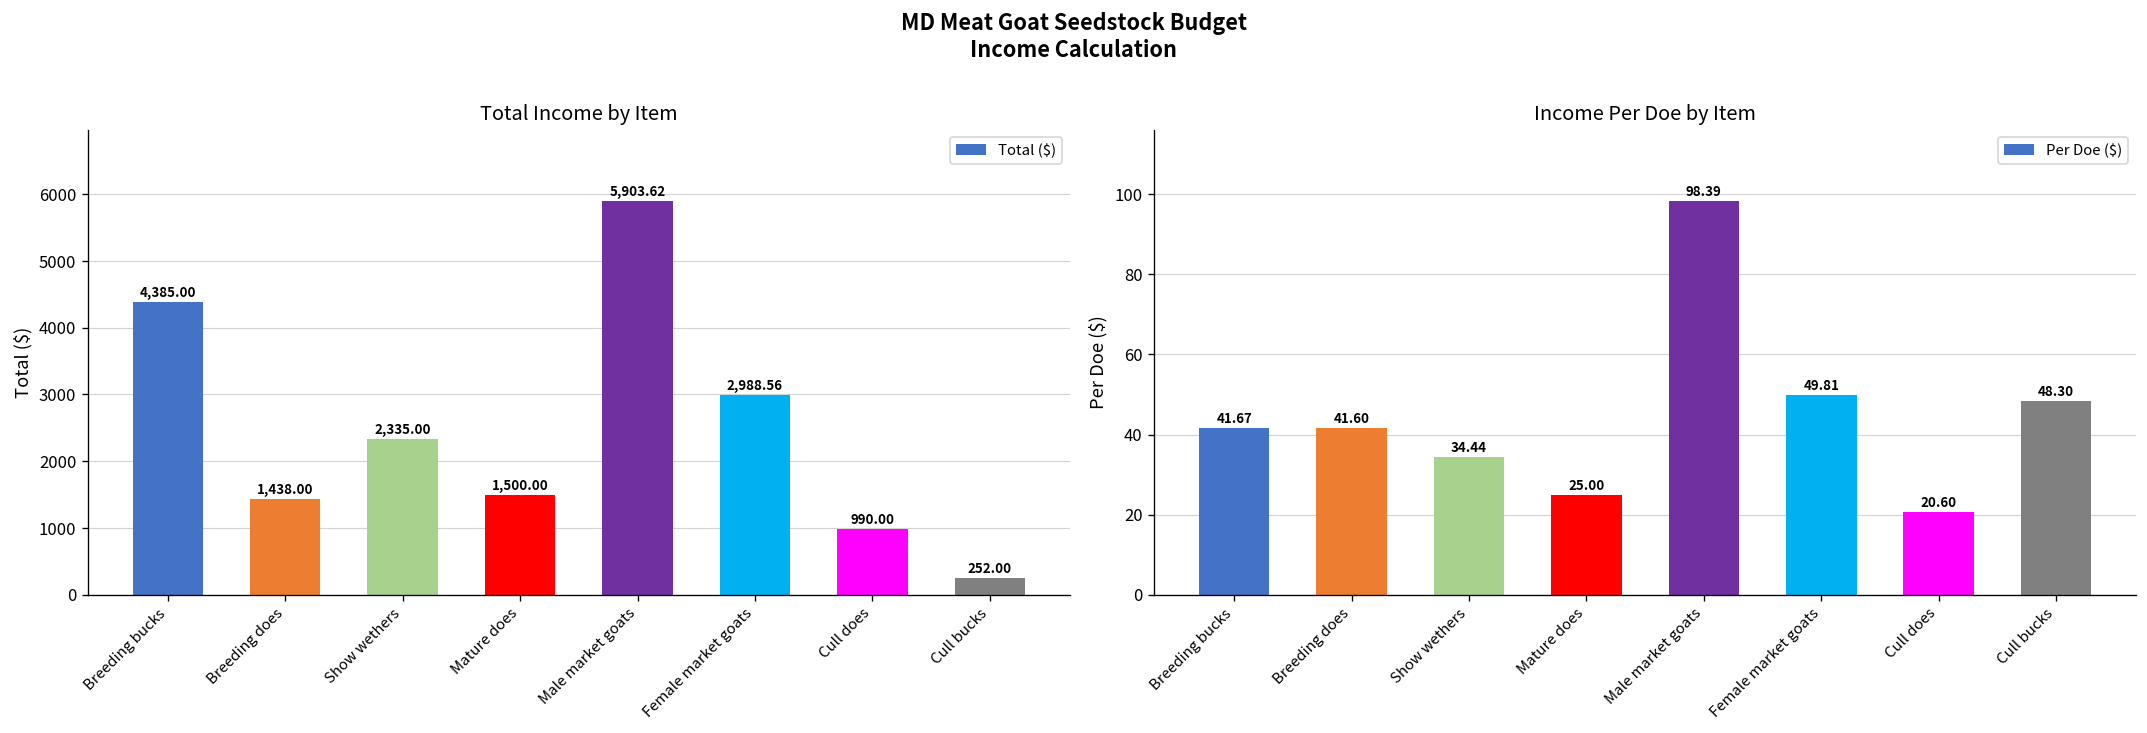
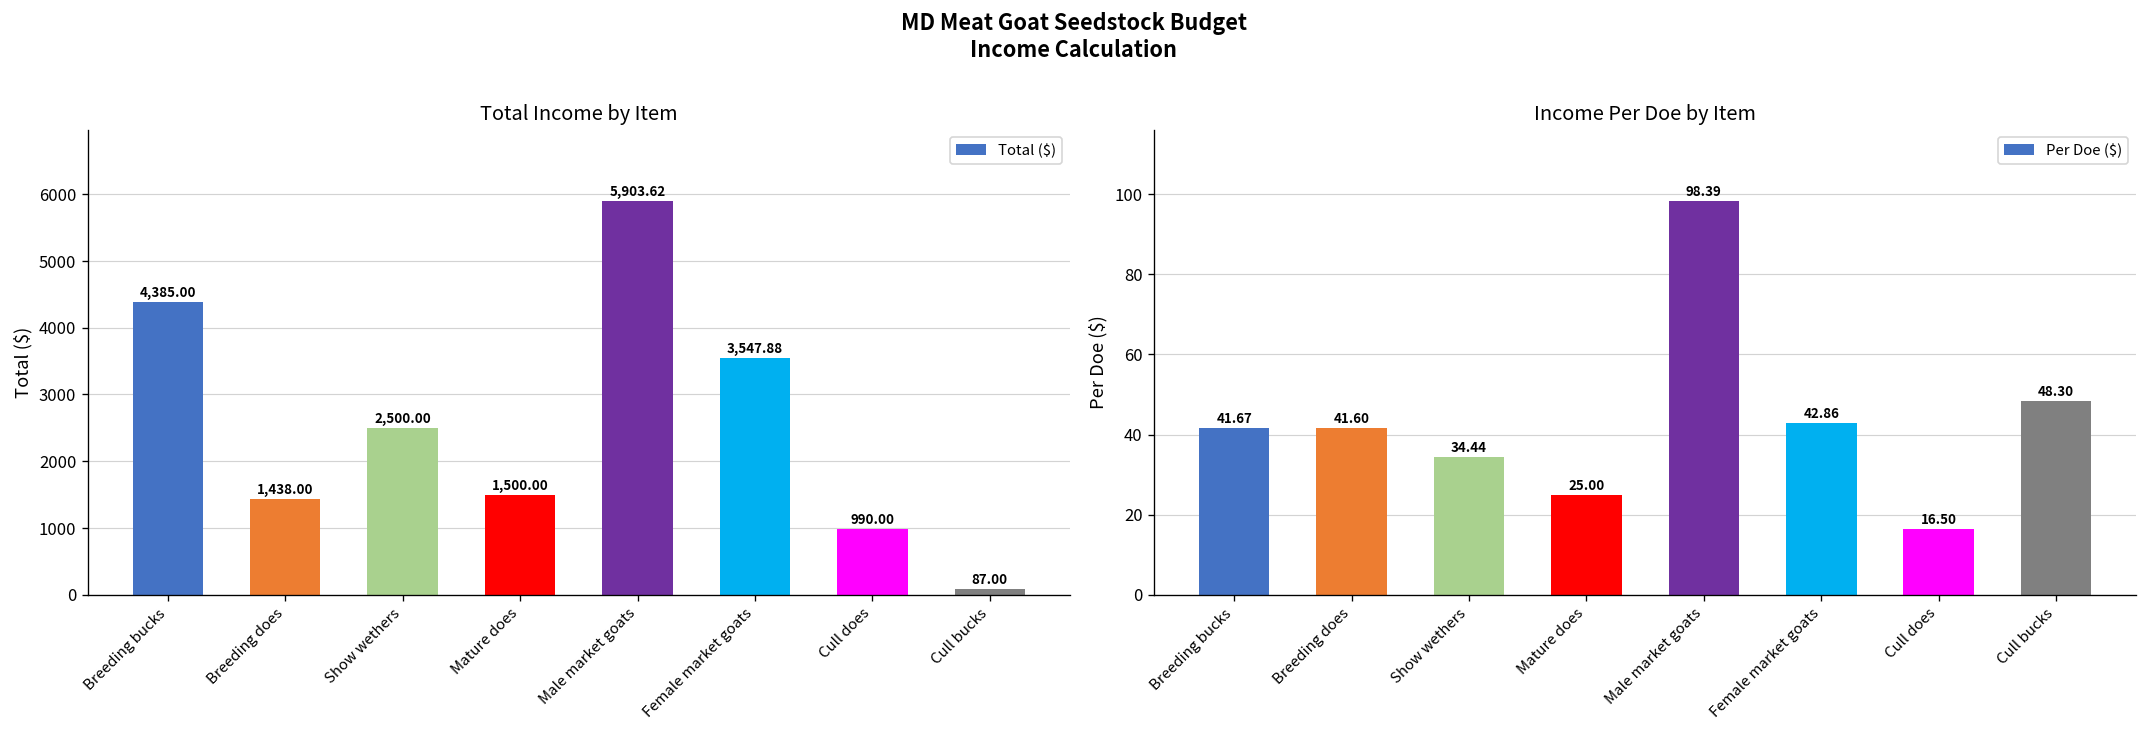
  {
    "Total Income by Item": {
      "Breeding bucks": "4,385.00",
      "Breeding does": "1,438.00",
-     "Show wethers": "2,335.00",
+     "Show wethers": "2,500.00",
      "Mature does": "1,500.00",
      "Male market goats": "5,903.62",
-     "Female market goats": "2,988.56",
+     "Female market goats": "3,547.88",
      "Cull does": "990.00",
-     "Cull bucks": "252.00"
+     "Cull bucks": "87.00"
    },
    "Income Per Doe by Item": {
      "Breeding bucks": "41.67",
      "Breeding does": "41.60",
      "Show wethers": "34.44",
      "Mature does": "25.00",
      "Male market goats": "98.39",
-     "Female market goats": "49.81",
-     "Cull does": "20.60",
+     "Female market goats": "42.86",
+     "Cull does": "16.50",
      "Cull bucks": "48.30"
    }
  }
